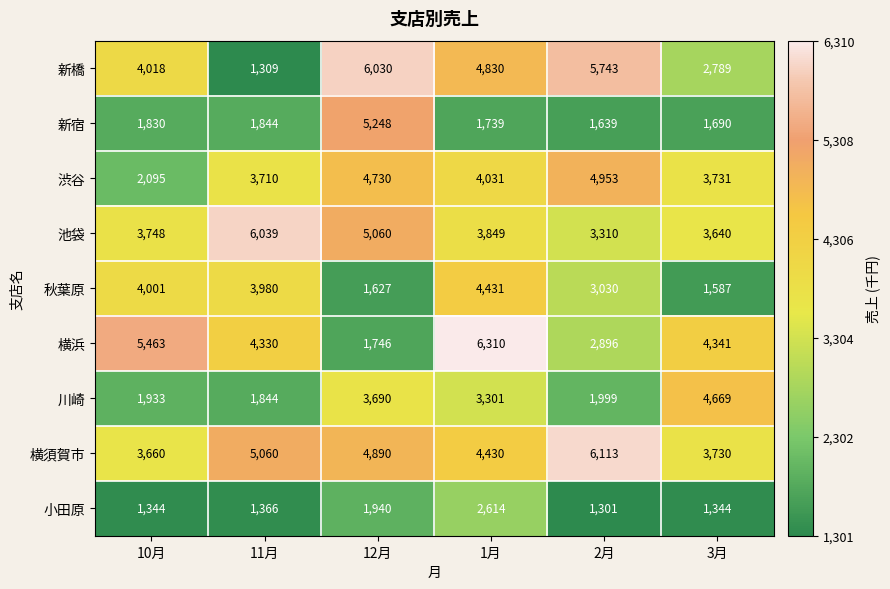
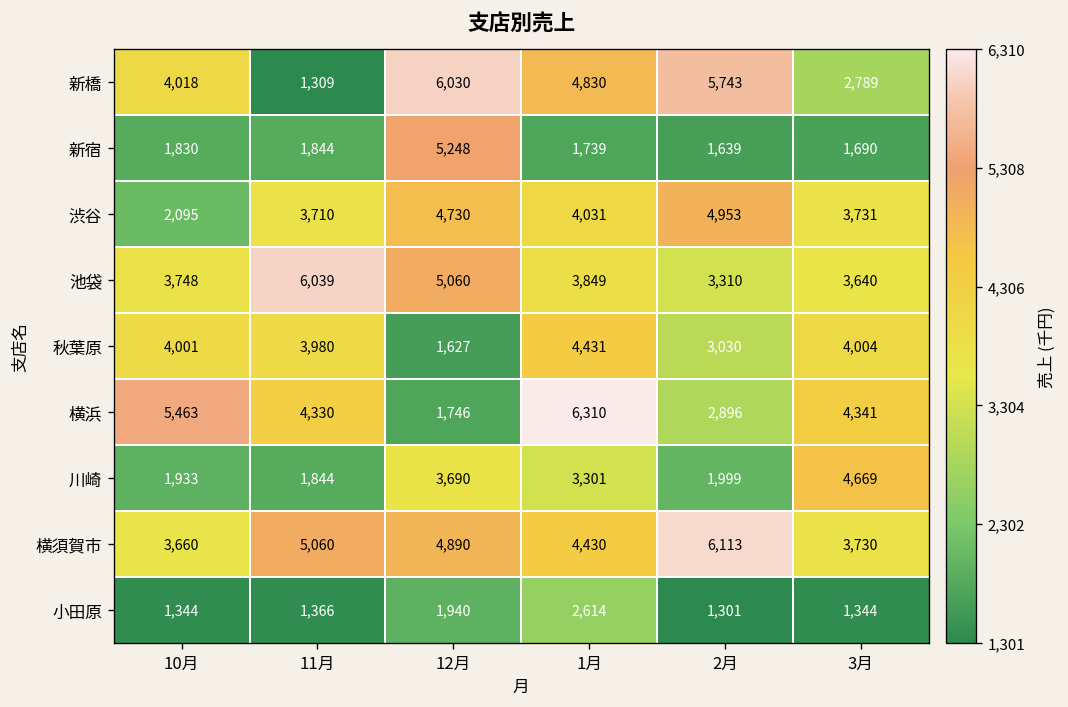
  {
    "新橋": {
      "10月": "4,018",
      "11月": "1,309",
      "12月": "6,030",
      "1月": "4,830",
      "2月": "5,743",
      "3月": "2,789"
    },
    "新宿": {
      "10月": "1,830",
      "11月": "1,844",
      "12月": "5,248",
      "1月": "1,739",
      "2月": "1,639",
      "3月": "1,690"
    },
    "渋谷": {
      "10月": "2,095",
      "11月": "3,710",
      "12月": "4,730",
      "1月": "4,031",
      "2月": "4,953",
      "3月": "3,731"
    },
    "池袋": {
      "10月": "3,748",
      "11月": "6,039",
      "12月": "5,060",
      "1月": "3,849",
      "2月": "3,310",
      "3月": "3,640"
    },
    "秋葉原": {
      "10月": "4,001",
      "11月": "3,980",
      "12月": "1,627",
      "1月": "4,431",
      "2月": "3,030",
-     "3月": "1,587"
+     "3月": "4,004"
    },
    "横浜": {
      "10月": "5,463",
      "11月": "4,330",
      "12月": "1,746",
      "1月": "6,310",
      "2月": "2,896",
      "3月": "4,341"
    },
    "川崎": {
      "10月": "1,933",
      "11月": "1,844",
      "12月": "3,690",
      "1月": "3,301",
      "2月": "1,999",
      "3月": "4,669"
    },
    "横須賀市": {
      "10月": "3,660",
      "11月": "5,060",
      "12月": "4,890",
      "1月": "4,430",
      "2月": "6,113",
      "3月": "3,730"
    },
    "小田原": {
      "10月": "1,344",
      "11月": "1,366",
      "12月": "1,940",
      "1月": "2,614",
      "2月": "1,301",
      "3月": "1,344"
    }
  }
